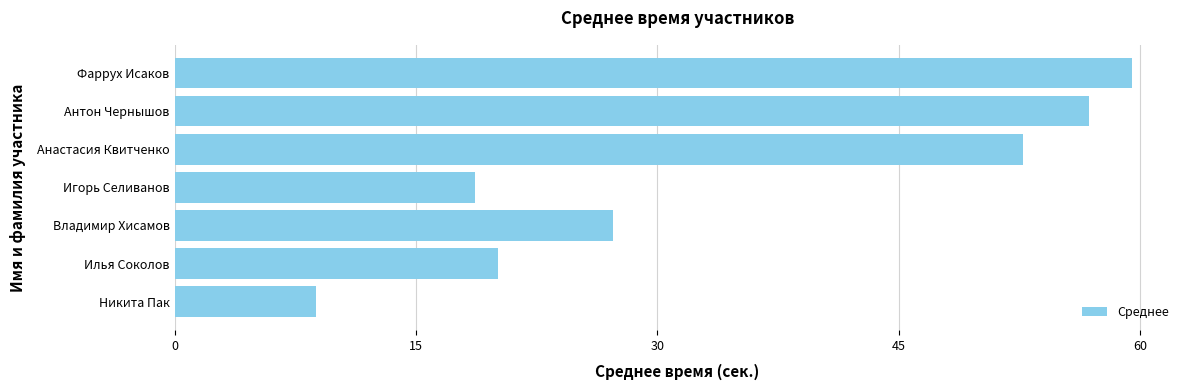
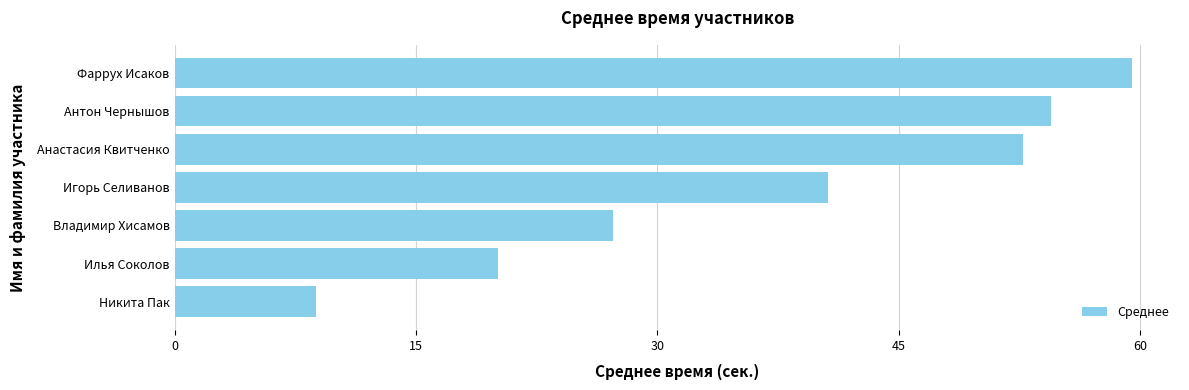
  {
    "Фаррух Исаков": 59.5,
-   "Антон Чернышов": 56.9,
+   "Антон Чернышов": 54.5,
    "Анастасия Квитченко": 52.7,
-   "Игорь Селиванов": 18.7,
+   "Игорь Селиванов": 40.6,
    "Владимир Хисамов": 27.3,
    "Илья Соколов": 20.1,
    "Никита Пак": 8.8
  }
